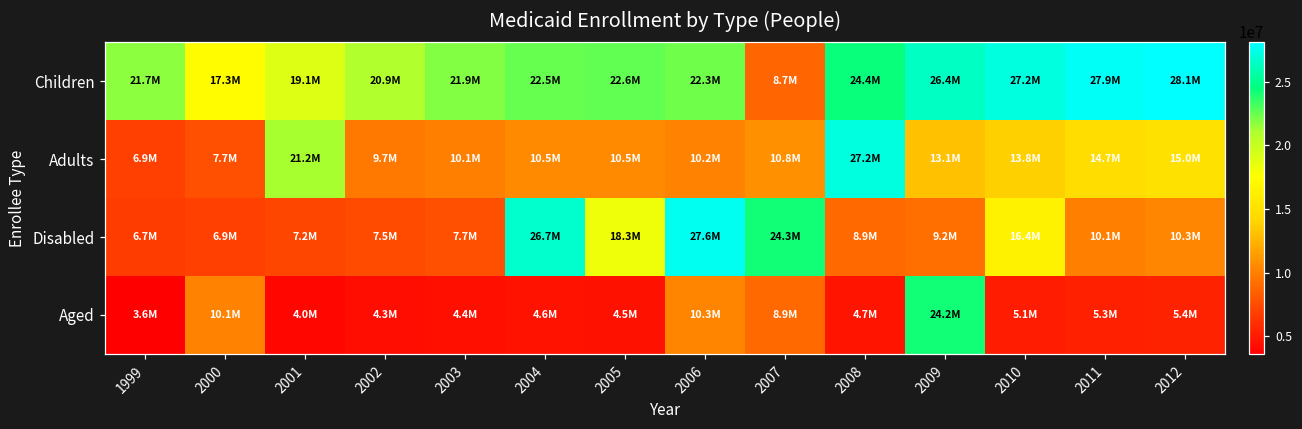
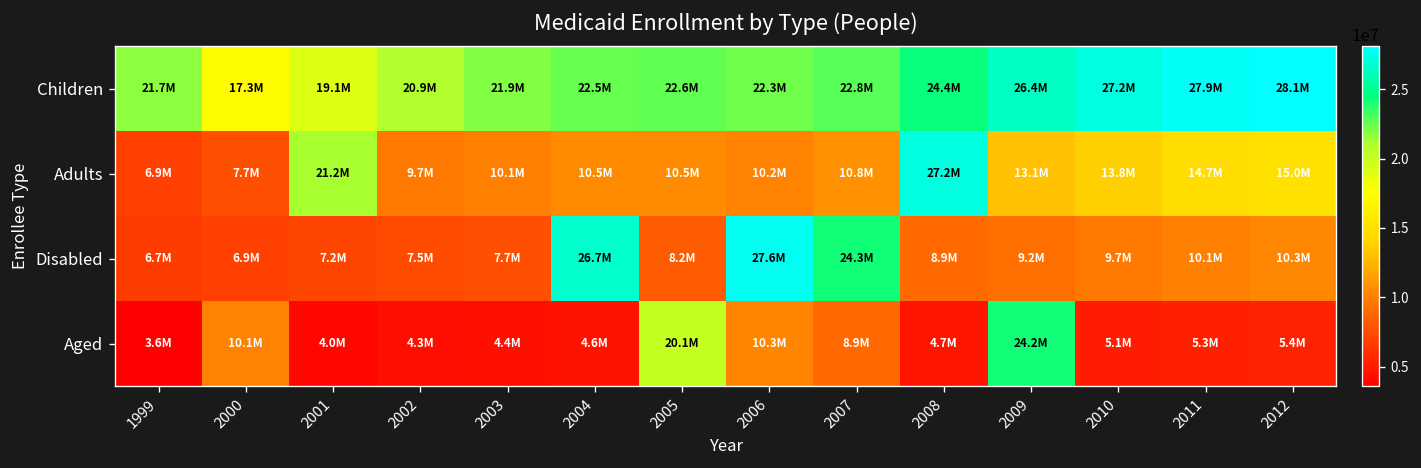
  {
    "Children": {
      "1999": "21.7M",
      "2000": "17.3M",
      "2001": "19.1M",
      "2002": "20.9M",
      "2003": "21.9M",
      "2004": "22.5M",
      "2005": "22.6M",
      "2006": "22.3M",
-     "2007": "8.7M",
+     "2007": "22.8M",
      "2008": "24.4M",
      "2009": "26.4M",
      "2010": "27.2M",
      "2011": "27.9M",
      "2012": "28.1M"
    },
    "Adults": {
      "1999": "6.9M",
      "2000": "7.7M",
      "2001": "21.2M",
      "2002": "9.7M",
      "2003": "10.1M",
      "2004": "10.5M",
      "2005": "10.5M",
      "2006": "10.2M",
      "2007": "10.8M",
      "2008": "27.2M",
      "2009": "13.1M",
      "2010": "13.8M",
      "2011": "14.7M",
      "2012": "15.0M"
    },
    "Disabled": {
      "1999": "6.7M",
      "2000": "6.9M",
      "2001": "7.2M",
      "2002": "7.5M",
      "2003": "7.7M",
      "2004": "26.7M",
-     "2005": "18.3M",
+     "2005": "8.2M",
      "2006": "27.6M",
      "2007": "24.3M",
      "2008": "8.9M",
      "2009": "9.2M",
-     "2010": "16.4M",
+     "2010": "9.7M",
      "2011": "10.1M",
      "2012": "10.3M"
    },
    "Aged": {
      "1999": "3.6M",
      "2000": "10.1M",
      "2001": "4.0M",
      "2002": "4.3M",
      "2003": "4.4M",
      "2004": "4.6M",
-     "2005": "4.5M",
+     "2005": "20.1M",
      "2006": "10.3M",
      "2007": "8.9M",
      "2008": "4.7M",
      "2009": "24.2M",
      "2010": "5.1M",
      "2011": "5.3M",
      "2012": "5.4M"
    }
  }
